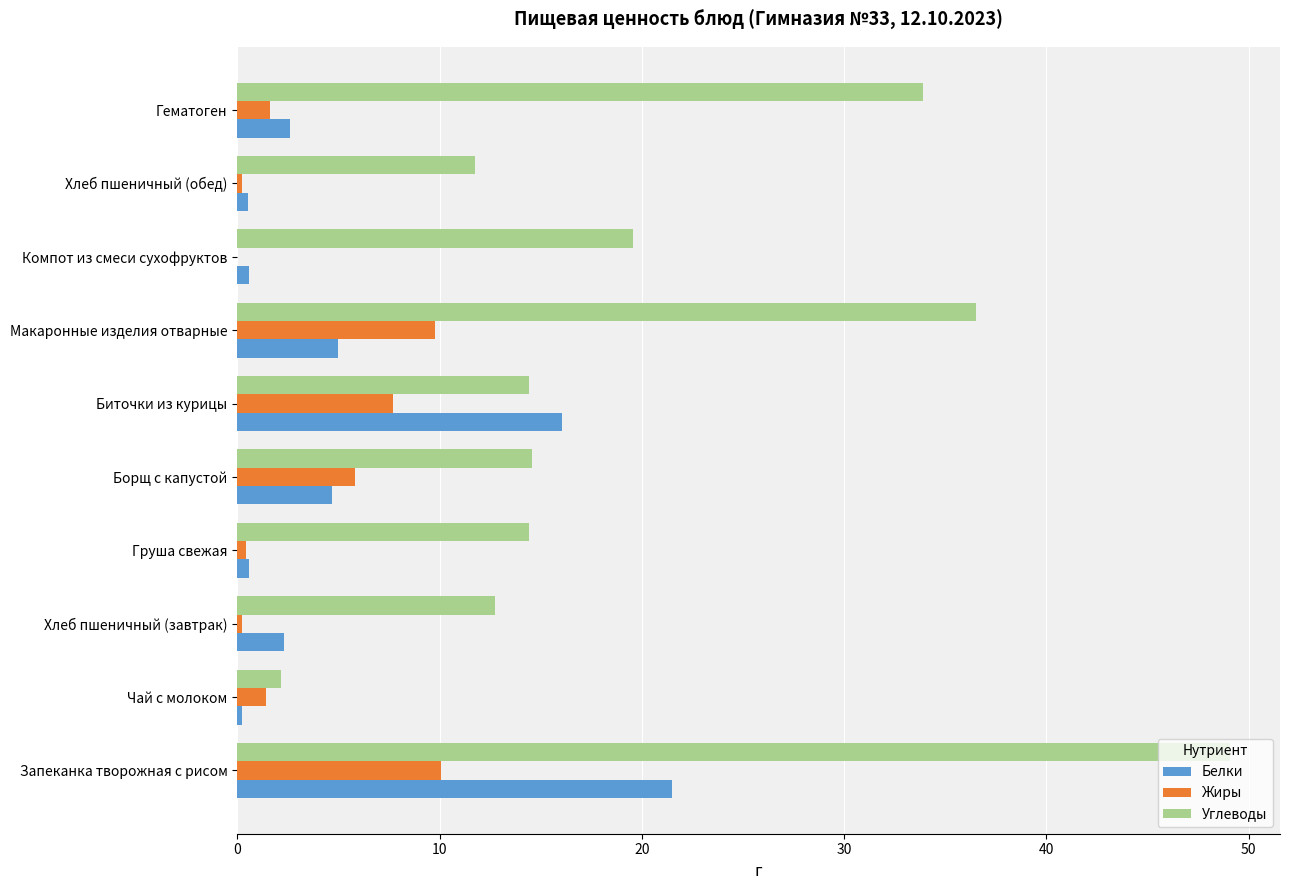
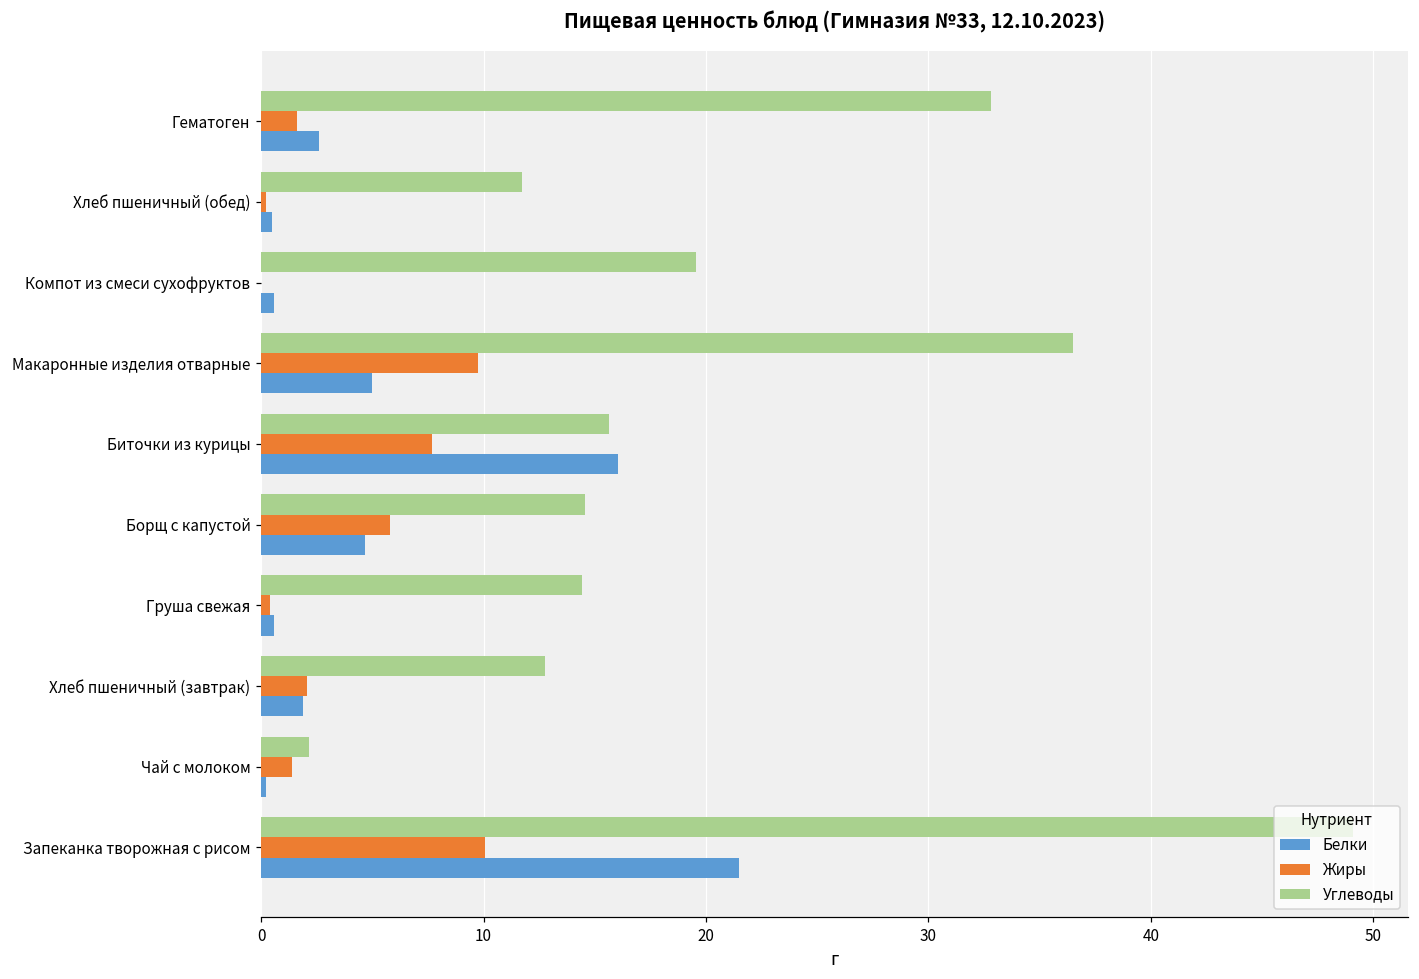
  {
    "Белки": {
      "Гематоген": 2.6,
      "Хлеб пшеничный (обед)": 0.5,
      "Компот из смеси сухофруктов": 0.6,
      "Макаронные изделия отварные": 5.0,
      "Биточки из курицы": 16.1,
      "Борщ с капустой": 4.7,
      "Груша свежая": 0.6,
-     "Хлеб пшеничный (завтрак)": 2.3,
+     "Хлеб пшеничный (завтрак)": 1.9,
      "Чай с молоком": 0.2,
      "Запеканка творожная с рисом": 21.5
    },
    "Жиры": {
      "Гематоген": 1.6,
      "Хлеб пшеничный (обед)": 0.2,
      "Компот из смеси сухофруктов": 0.0,
      "Макаронные изделия отварные": 9.8,
      "Биточки из курицы": 7.7,
      "Борщ с капустой": 5.8,
      "Груша свежая": 0.4,
-     "Хлеб пшеничный (завтрак)": 0.3,
+     "Хлеб пшеничный (завтрак)": 2.1,
      "Чай с молоком": 1.4,
      "Запеканка творожная с рисом": 10.1
    },
    "Углеводы": {
-     "Гематоген": 33.9,
+     "Гематоген": 32.8,
      "Хлеб пшеничный (обед)": 11.7,
      "Компот из смеси сухофруктов": 19.6,
      "Макаронные изделия отварные": 36.5,
-     "Биточки из курицы": 14.4,
+     "Биточки из курицы": 15.6,
      "Борщ с капустой": 14.6,
      "Груша свежая": 14.4,
      "Хлеб пшеничный (завтрак)": 12.8,
      "Чай с молоком": 2.1
    }
  }
